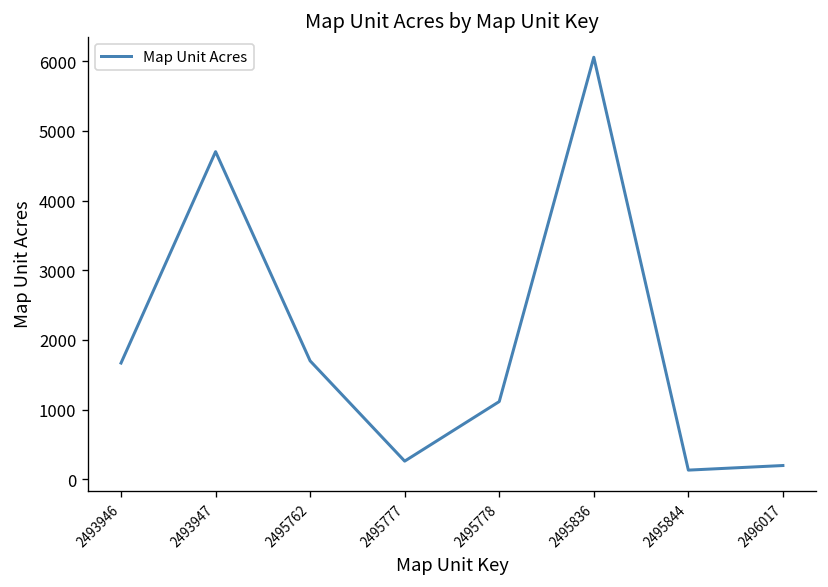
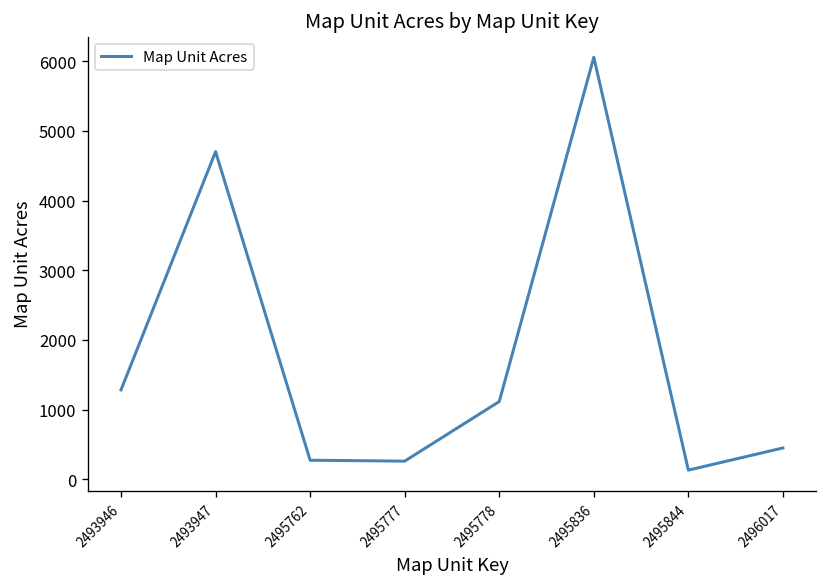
  {
-   "2493946": 1700,
+   "2493946": 1300,
    "2493947": 4700,
-   "2495762": 1700,
+   "2495762": 300,
    "2495777": 300,
    "2495778": 1100,
    "2495836": 6100,
    "2495844": 100,
-   "2496017": 200
+   "2496017": 400
  }
